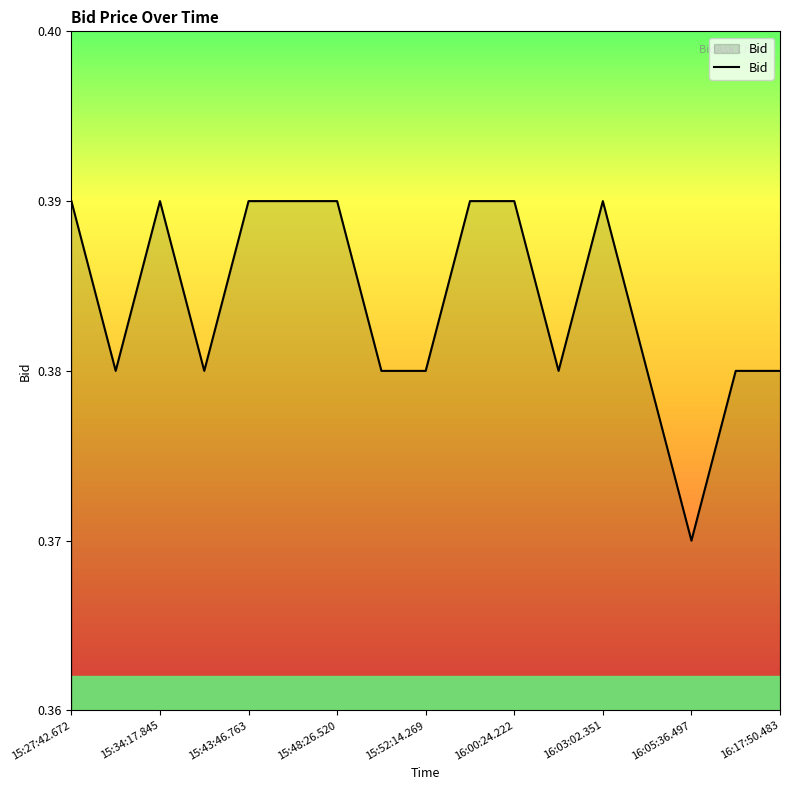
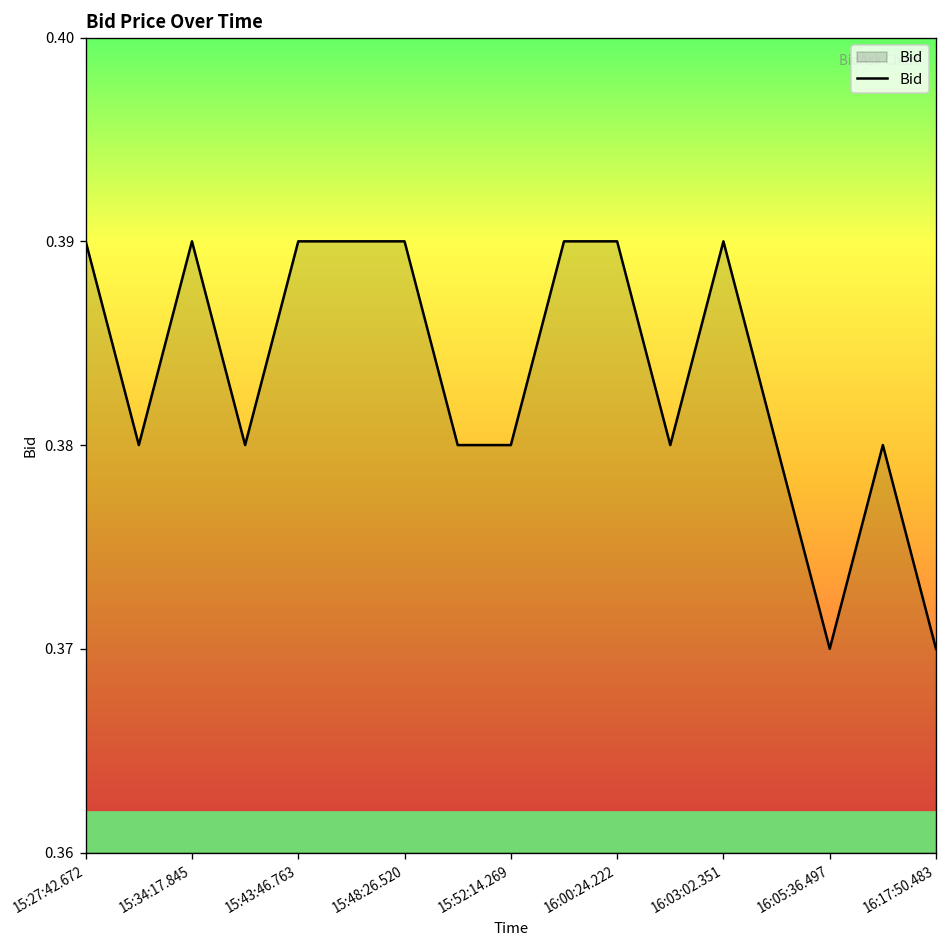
  {
    "15:27:42.672": 0.39,
    "15:34:17.845": 0.39,
    "15:43:46.763": 0.39,
    "15:48:26.520": 0.39,
    "15:52:14.269": 0.38,
    "16:00:24.222": 0.39,
    "16:03:02.351": 0.39,
    "16:05:36.497": 0.37,
-   "16:17:50.483": 0.38
+   "16:17:50.483": 0.37
  }
